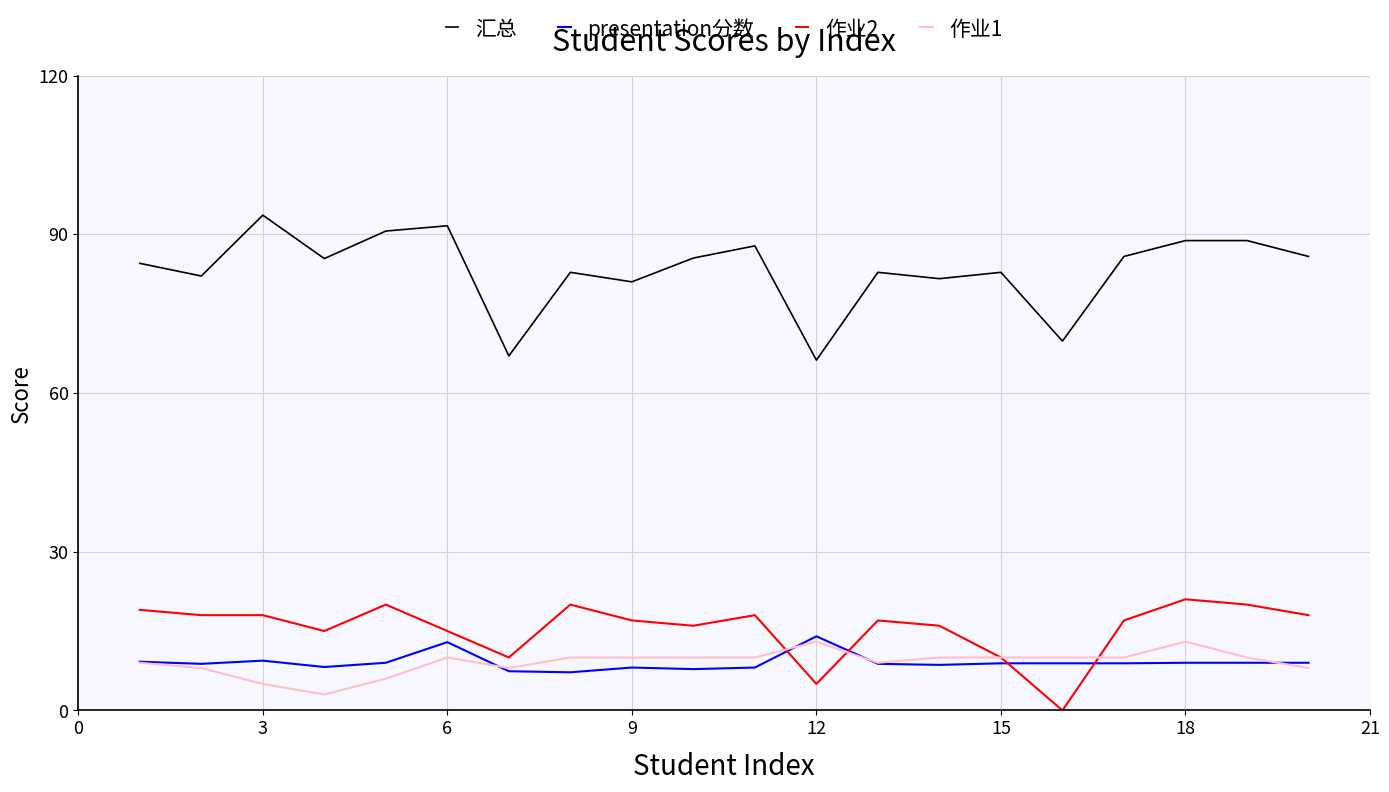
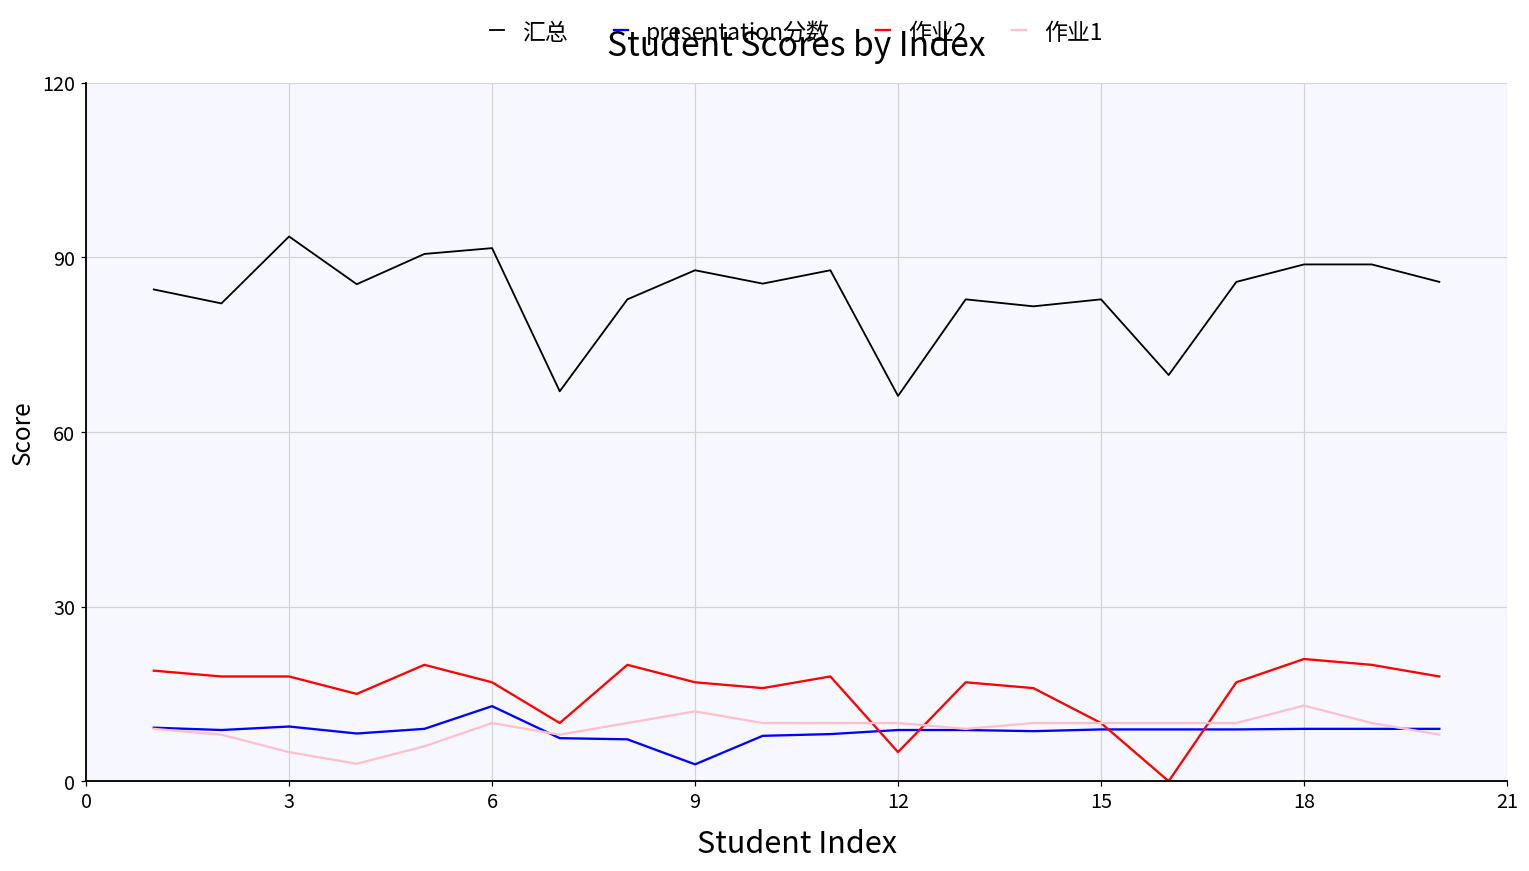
  {
    "汇总": {
      "3": 94,
      "6": 92,
-     "9": 81,
+     "9": 88,
      "12": 66,
      "15": 83,
      "18": 89
    },
    "presentation分数": {
      "3": 9,
      "6": 13,
-     "9": 8,
-     "12": 14,
+     "9": 3,
+     "12": 9,
      "15": 9,
      "18": 9
    },
    "作业2": {
      "3": 18,
-     "6": 15,
+     "6": 17,
      "9": 17,
      "12": 5,
      "18": 21
    },
    "作业1": {
      "3": 5,
      "6": 10,
-     "9": 10,
-     "12": 13,
+     "9": 12,
+     "12": 10,
      "18": 13
    }
  }
